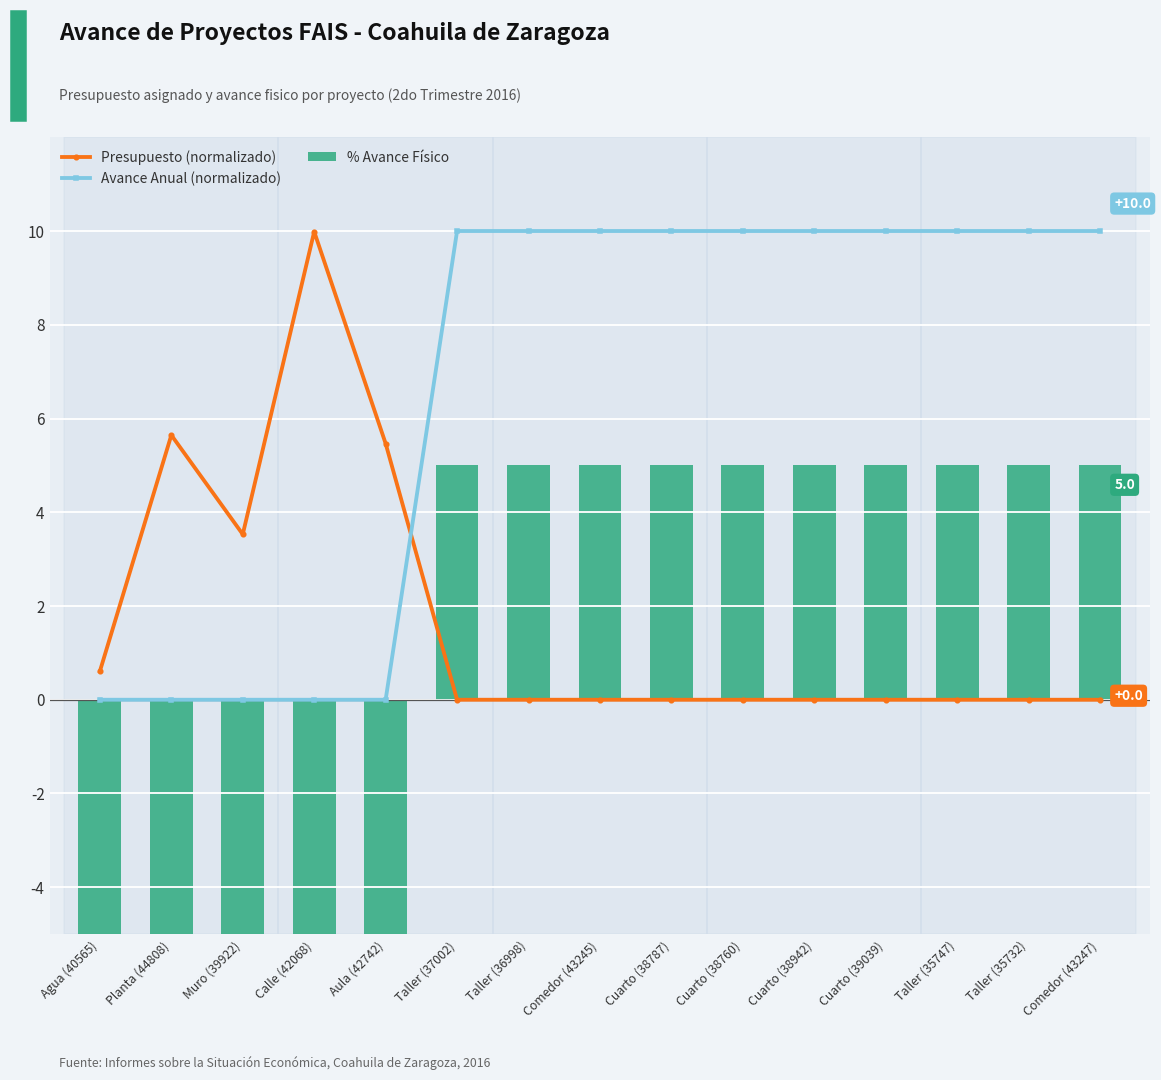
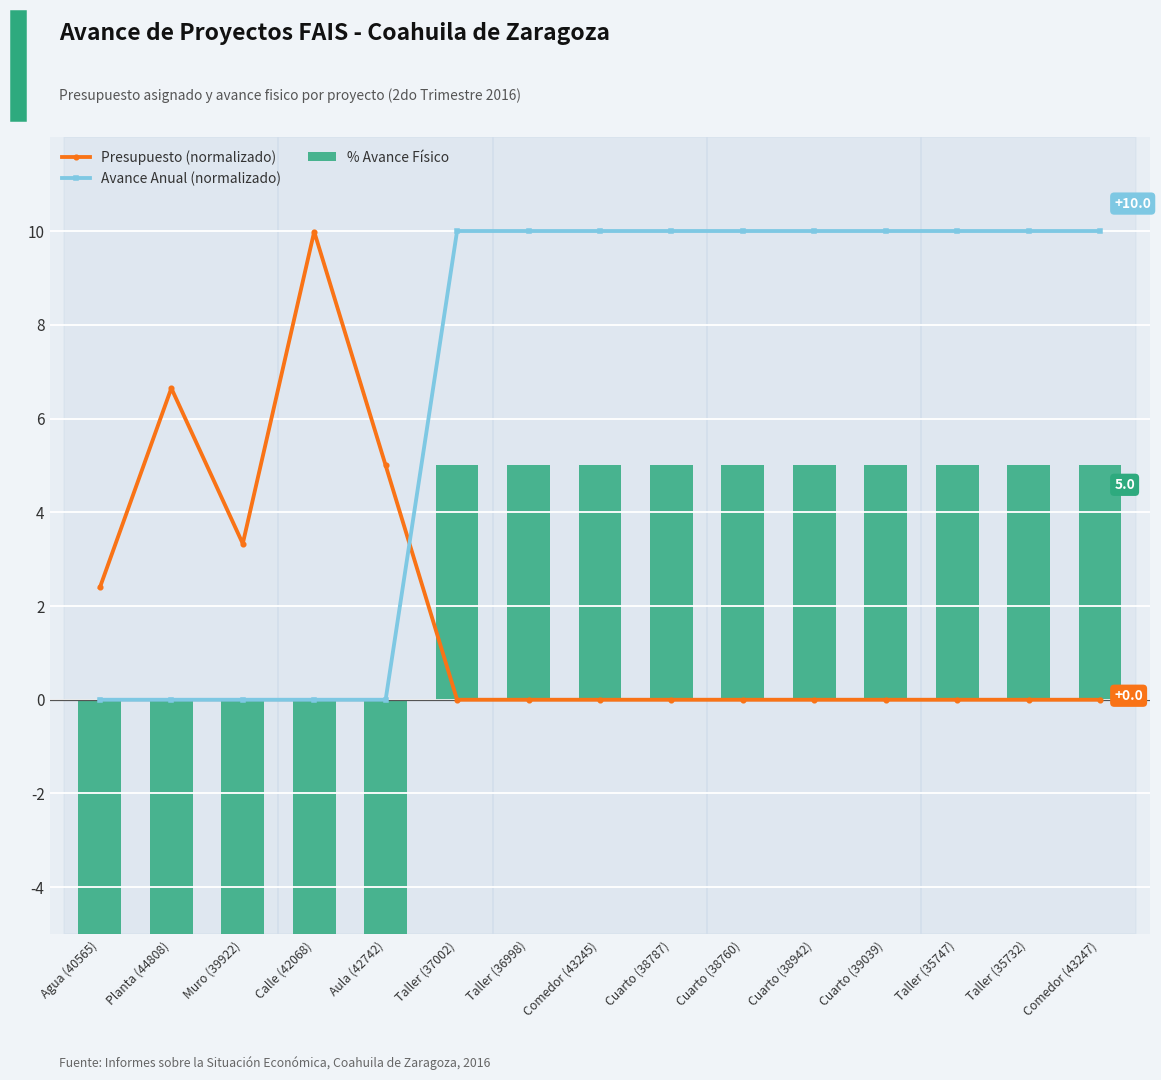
  {
    "Presupuesto (normalizado)": {
-     "Agua (40565)": 0.6,
-     "Planta (44808)": 5.6,
-     "Muro (39922)": 3.5,
+     "Agua (40565)": 2.4,
+     "Planta (44808)": 6.6,
+     "Muro (39922)": 3.3,
      "Calle (42068)": 10.0,
-     "Aula (42742)": 5.5,
+     "Aula (42742)": 5.0,
      "Taller (37002)": 0.0,
      "Taller (36998)": 0.0,
      "Comedor (43245)": 0.0,
      "Cuarto (38787)": 0.0,
      "Cuarto (38760)": 0.0,
      "Cuarto (38942)": 0.0,
      "Cuarto (39039)": 0.0,
      "Taller (35747)": 0.0,
      "Taller (35732)": 0.0
    },
    "% Avance Físico": {
      "Agua (40565)": -5.0,
      "Planta (44808)": -5.0,
      "Muro (39922)": -5.0,
      "Calle (42068)": -5.0,
      "Aula (42742)": -5.0,
      "Taller (37002)": 5.0,
      "Taller (36998)": 5.0,
      "Comedor (43245)": 5.0,
      "Cuarto (38787)": 5.0,
      "Cuarto (38760)": 5.0,
      "Cuarto (38942)": 5.0,
      "Cuarto (39039)": 5.0,
      "Taller (35747)": 5.0,
      "Taller (35732)": 5.0
    },
    "Avance Anual (normalizado)": {
      "Agua (40565)": 0.0,
      "Planta (44808)": 0.0,
      "Muro (39922)": 0.0,
      "Calle (42068)": 0.0,
      "Aula (42742)": 0.0,
      "Taller (37002)": 10.0,
      "Taller (36998)": 10.0,
      "Comedor (43245)": 10.0,
      "Cuarto (38787)": 10.0,
      "Cuarto (38760)": 10.0,
      "Cuarto (38942)": 10.0,
      "Cuarto (39039)": 10.0,
      "Taller (35747)": 10.0,
      "Taller (35732)": 10.0
    }
  }
